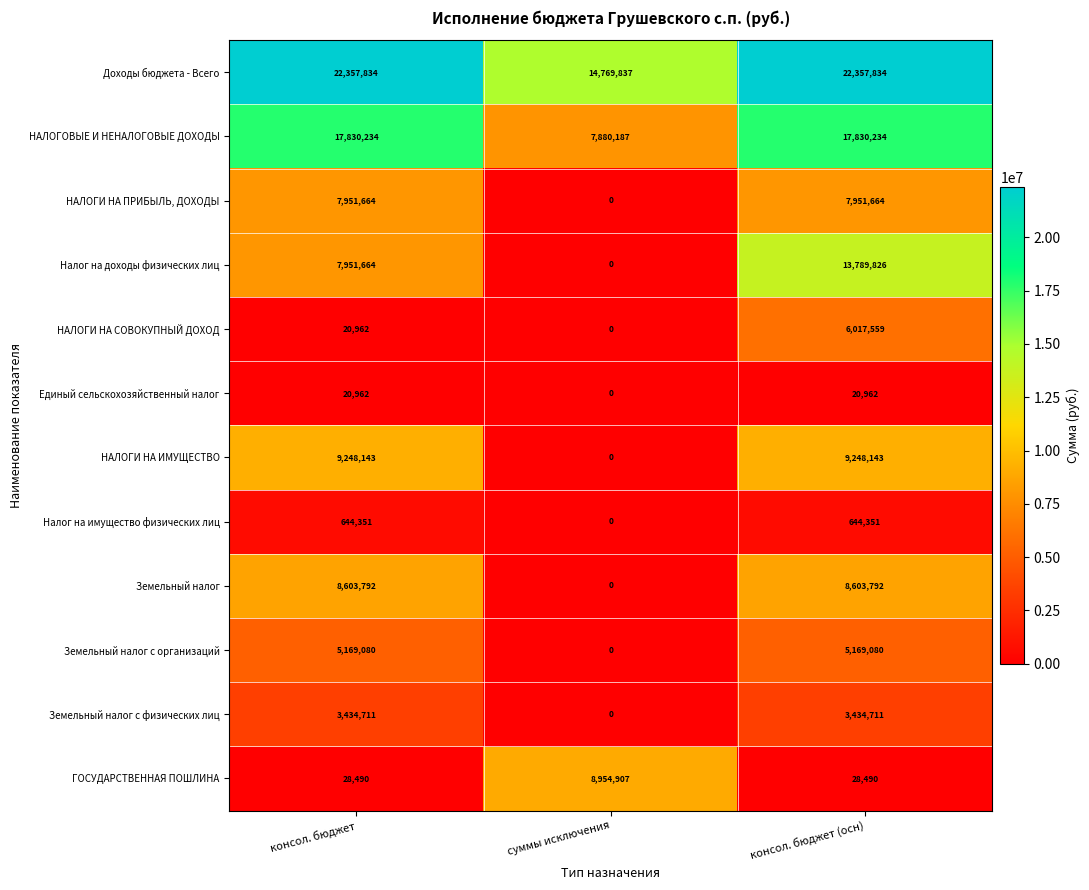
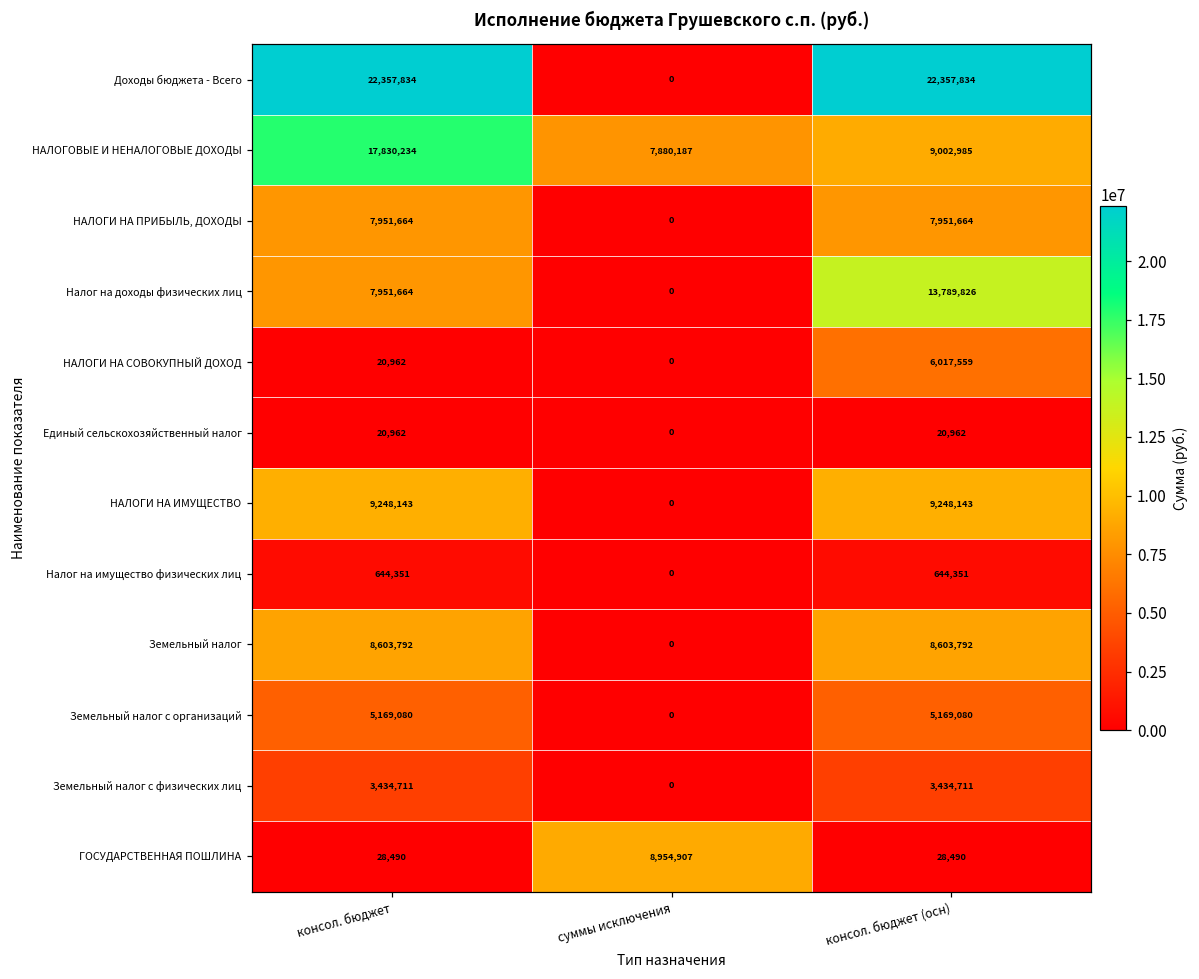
  {
    "Доходы бюджета - Всего": {
      "консол. бюджет": "22,357,834",
-     "суммы исключения": "14,769,837",
+     "суммы исключения": "0",
      "консол. бюджет (осн)": "22,357,834"
    },
    "НАЛОГОВЫЕ И НЕНАЛОГОВЫЕ ДОХОДЫ": {
      "консол. бюджет": "17,830,234",
      "суммы исключения": "7,880,187",
-     "консол. бюджет (осн)": "17,830,234"
+     "консол. бюджет (осн)": "9,002,985"
    },
    "НАЛОГИ НА ПРИБЫЛЬ, ДОХОДЫ": {
      "консол. бюджет": "7,951,664",
      "суммы исключения": "0",
      "консол. бюджет (осн)": "7,951,664"
    },
    "Налог на доходы физических лиц": {
      "консол. бюджет": "7,951,664",
      "суммы исключения": "0",
      "консол. бюджет (осн)": "13,789,826"
    },
    "НАЛОГИ НА СОВОКУПНЫЙ ДОХОД": {
      "консол. бюджет": "20,962",
      "суммы исключения": "0",
      "консол. бюджет (осн)": "6,017,559"
    },
    "Единый сельскохозяйственный налог": {
      "консол. бюджет": "20,962",
      "суммы исключения": "0",
      "консол. бюджет (осн)": "20,962"
    },
    "НАЛОГИ НА ИМУЩЕСТВО": {
      "консол. бюджет": "9,248,143",
      "суммы исключения": "0",
      "консол. бюджет (осн)": "9,248,143"
    },
    "Налог на имущество физических лиц": {
      "консол. бюджет": "644,351",
      "суммы исключения": "0",
      "консол. бюджет (осн)": "644,351"
    },
    "Земельный налог": {
      "консол. бюджет": "8,603,792",
      "суммы исключения": "0",
      "консол. бюджет (осн)": "8,603,792"
    },
    "Земельный налог с организаций": {
      "консол. бюджет": "5,169,080",
      "суммы исключения": "0",
      "консол. бюджет (осн)": "5,169,080"
    },
    "Земельный налог с физических лиц": {
      "консол. бюджет": "3,434,711",
      "суммы исключения": "0",
      "консол. бюджет (осн)": "3,434,711"
    },
    "ГОСУДАРСТВЕННАЯ ПОШЛИНА": {
      "консол. бюджет": "28,490",
      "суммы исключения": "8,954,907",
      "консол. бюджет (осн)": "28,490"
    }
  }
